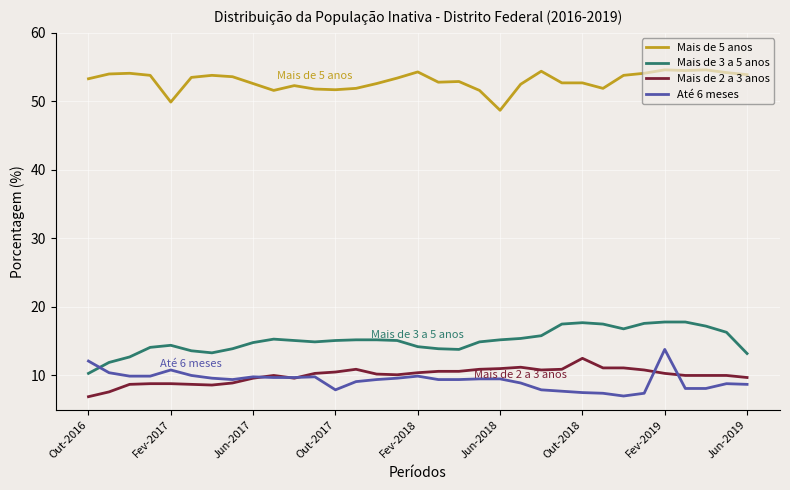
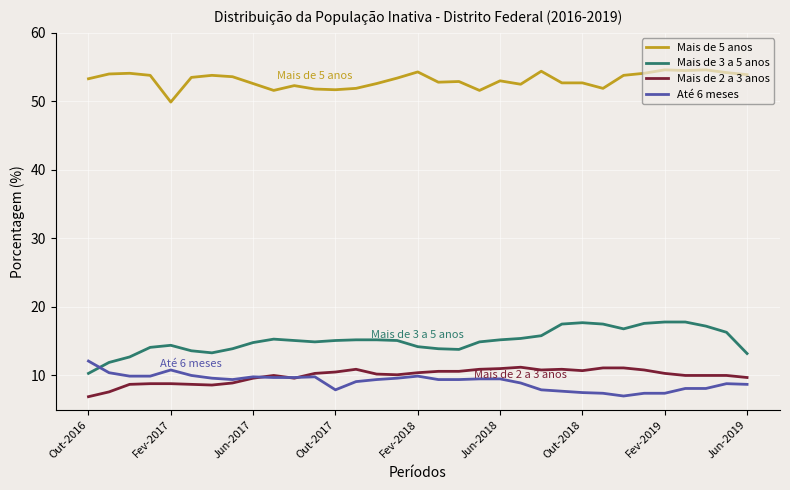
  {
    "Mais de 5 anos": {
      "Out-2016": 53,
      "Fev-2017": 50,
      "Jun-2017": 53,
      "Out-2017": 52,
      "Fev-2018": 54,
-     "Jun-2018": 49,
+     "Jun-2018": 53,
      "Out-2018": 53
    },
    "Mais de 3 a 5 anos": {
      "Out-2016": 10,
      "Fev-2017": 14,
      "Jun-2017": 15,
      "Out-2017": 15,
      "Fev-2018": 14,
      "Jun-2018": 15,
      "Out-2018": 18,
      "Fev-2019": 18,
      "Jun-2019": 13
    },
    "Mais de 2 a 3 anos": {
      "Out-2016": 7,
      "Fev-2017": 9,
      "Out-2017": 11,
      "Fev-2018": 10,
      "Jun-2018": 11,
-     "Out-2018": 13,
+     "Out-2018": 11,
      "Fev-2019": 10,
      "Jun-2019": 10
    },
    "Até 6 meses": {
      "Out-2016": 12,
      "Out-2017": 8,
      "Fev-2018": 10,
      "Out-2018": 8,
-     "Fev-2019": 14,
+     "Fev-2019": 7,
      "Jun-2019": 9
    }
  }
